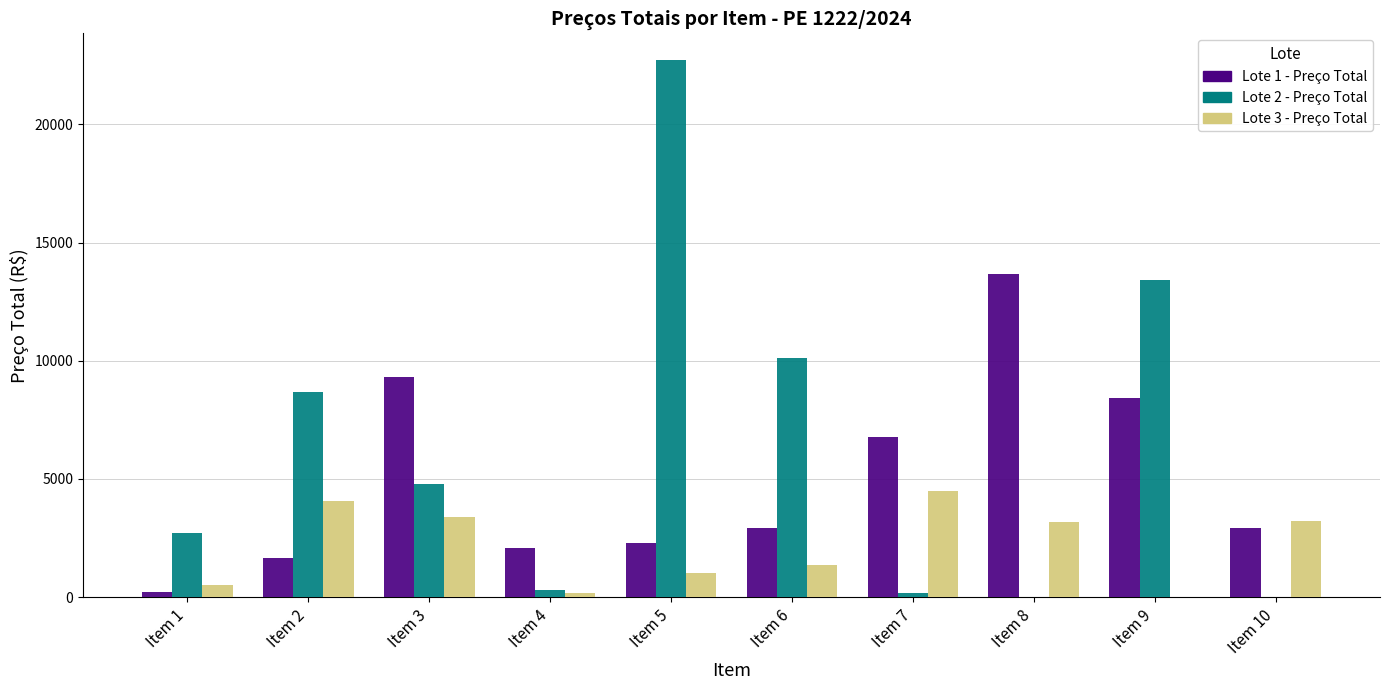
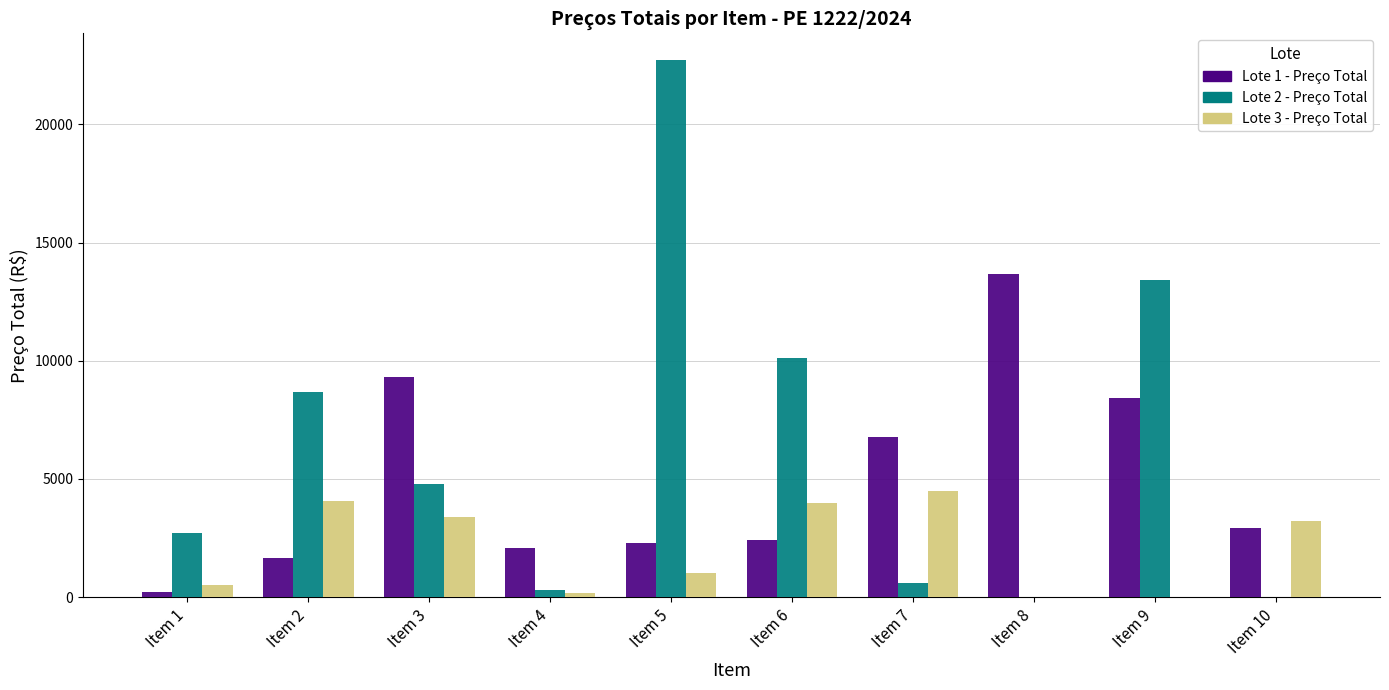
  {
    "Lote 1 - Preço Total": {
      "Item 1": 200,
      "Item 2": 1700,
      "Item 3": 9300,
      "Item 4": 2100,
      "Item 5": 2300,
-     "Item 6": 2900,
+     "Item 6": 2400,
      "Item 7": 6800,
      "Item 8": 13700,
      "Item 9": 8400,
      "Item 10": 2900
    },
    "Lote 2 - Preço Total": {
      "Item 1": 2700,
      "Item 2": 8700,
      "Item 3": 4800,
      "Item 4": 300,
      "Item 5": 22700,
      "Item 6": 10100,
-     "Item 7": 200,
+     "Item 7": 600,
      "Item 8": 0,
      "Item 9": 13400,
      "Item 10": 0
    },
    "Lote 3 - Preço Total": {
      "Item 1": 500,
      "Item 2": 4100,
      "Item 3": 3400,
      "Item 4": 200,
      "Item 5": 1000,
-     "Item 6": 1400,
+     "Item 6": 4000,
      "Item 7": 4500,
-     "Item 8": 3200,
+     "Item 8": 0,
      "Item 9": 0,
      "Item 10": 3200
    }
  }
